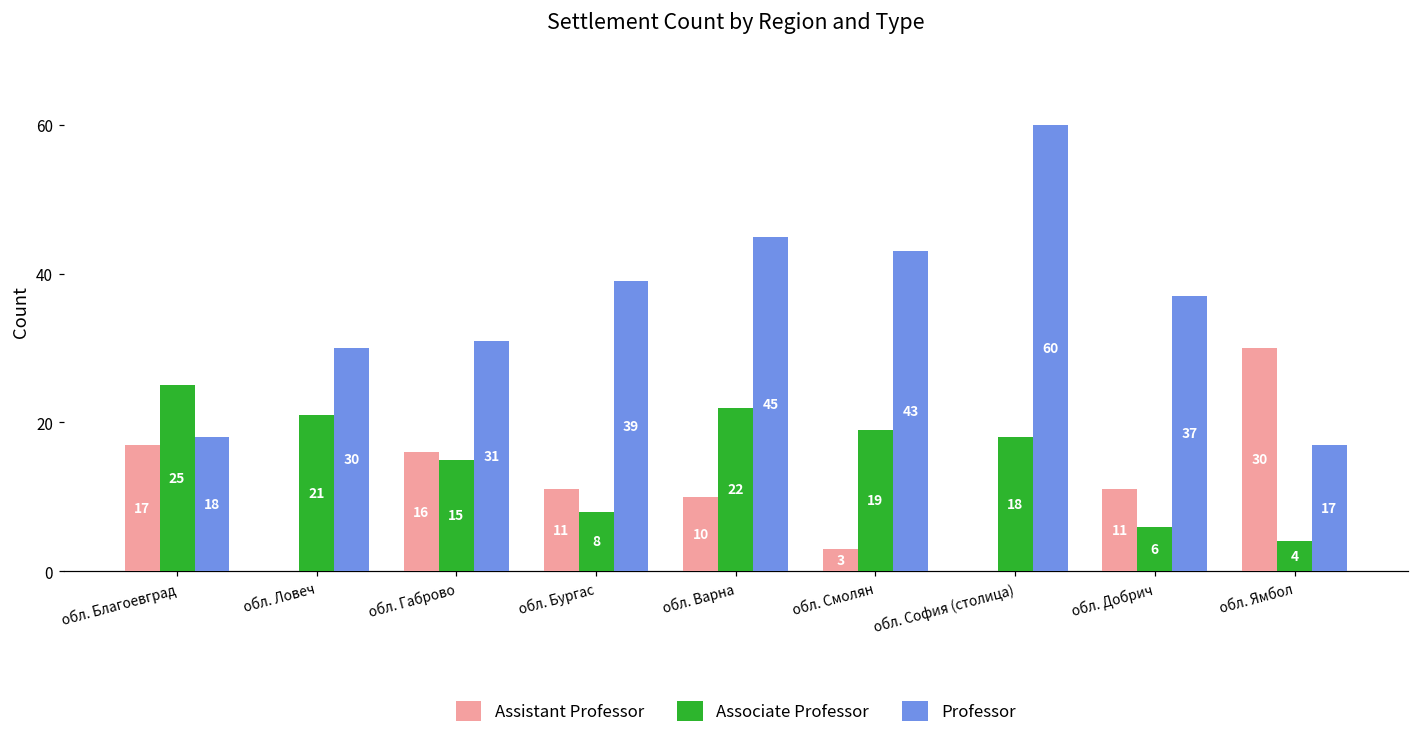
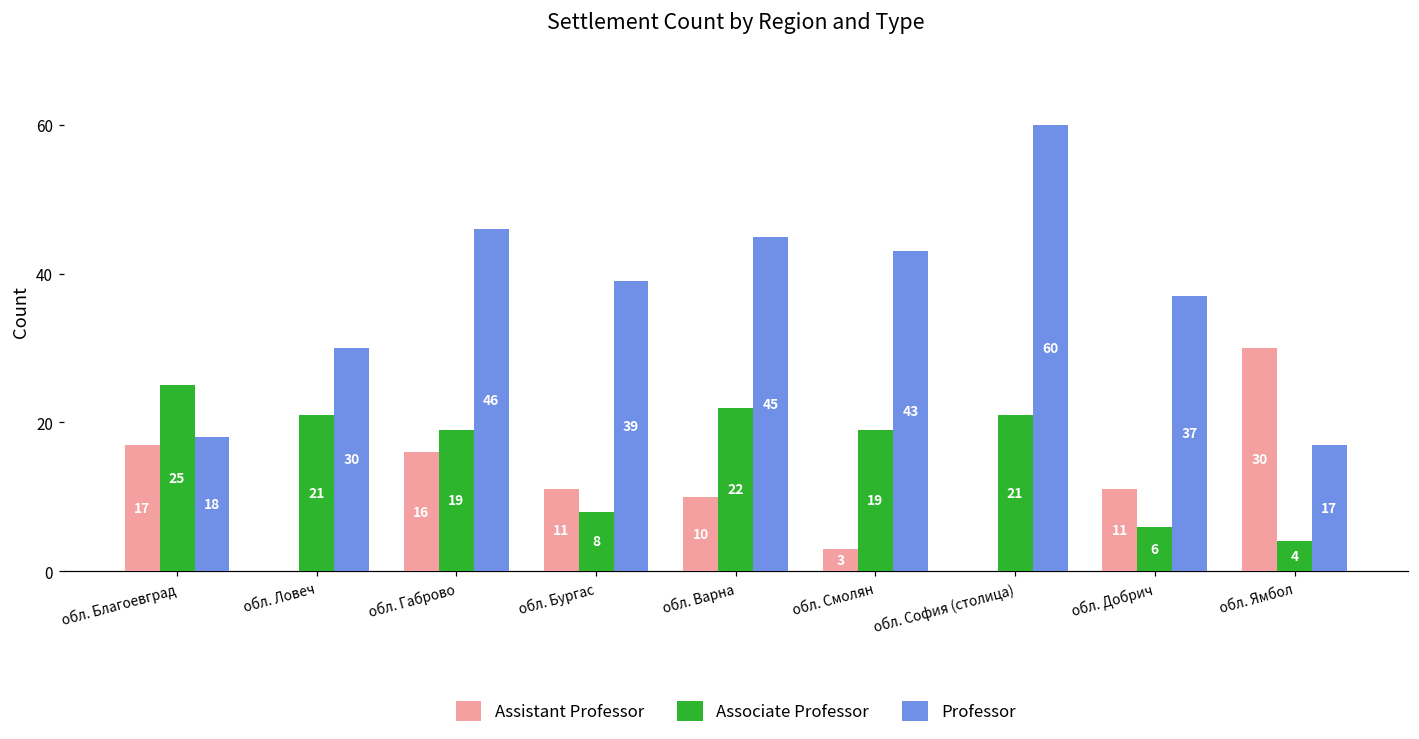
  {
    "Assistant Professor": {
      "обл. Благоевград": 17,
      "обл. Габрово": 16,
      "обл. Бургас": 11,
      "обл. Варна": 10,
      "обл. Смолян": 3,
      "обл. Добрич": 11,
      "обл. Ямбол": 30
    },
    "Associate Professor": {
      "обл. Благоевград": 25,
      "обл. Ловеч": 21,
-     "обл. Габрово": 15,
+     "обл. Габрово": 19,
      "обл. Бургас": 8,
      "обл. Варна": 22,
      "обл. Смолян": 19,
-     "обл. София (столица)": 18,
+     "обл. София (столица)": 21,
      "обл. Добрич": 6,
      "обл. Ямбол": 4
    },
    "Professor": {
      "обл. Благоевград": 18,
      "обл. Ловеч": 30,
-     "обл. Габрово": 31,
+     "обл. Габрово": 46,
      "обл. Бургас": 39,
      "обл. Варна": 45,
      "обл. Смолян": 43,
      "обл. София (столица)": 60,
      "обл. Добрич": 37,
      "обл. Ямбол": 17
    }
  }
